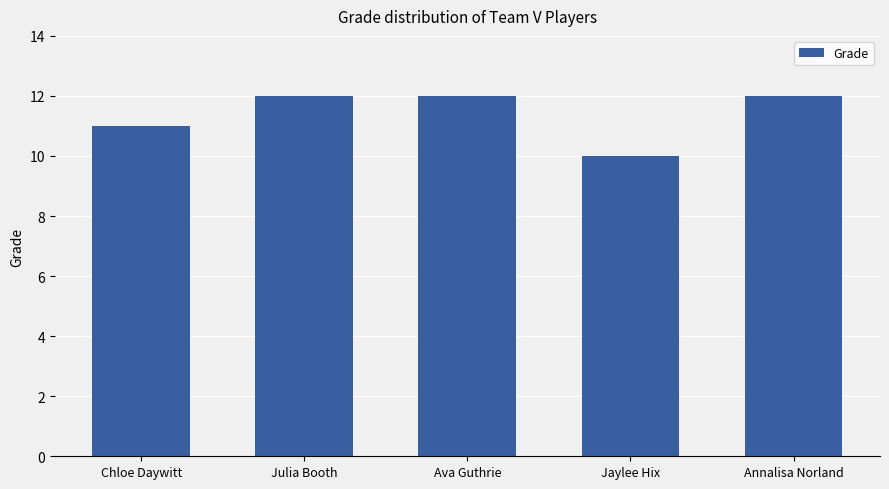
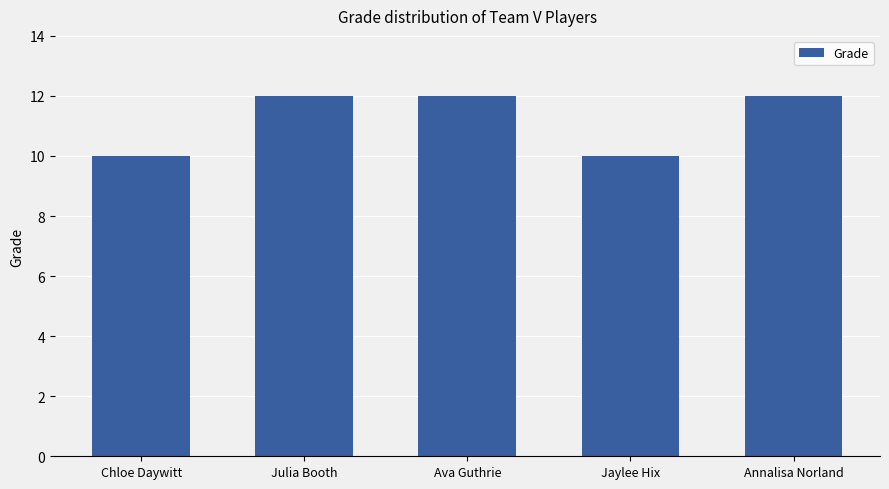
  {
-   "Chloe Daywitt": 11,
+   "Chloe Daywitt": 10,
    "Julia Booth": 12,
    "Ava Guthrie": 12,
    "Jaylee Hix": 10,
    "Annalisa Norland": 12
  }
